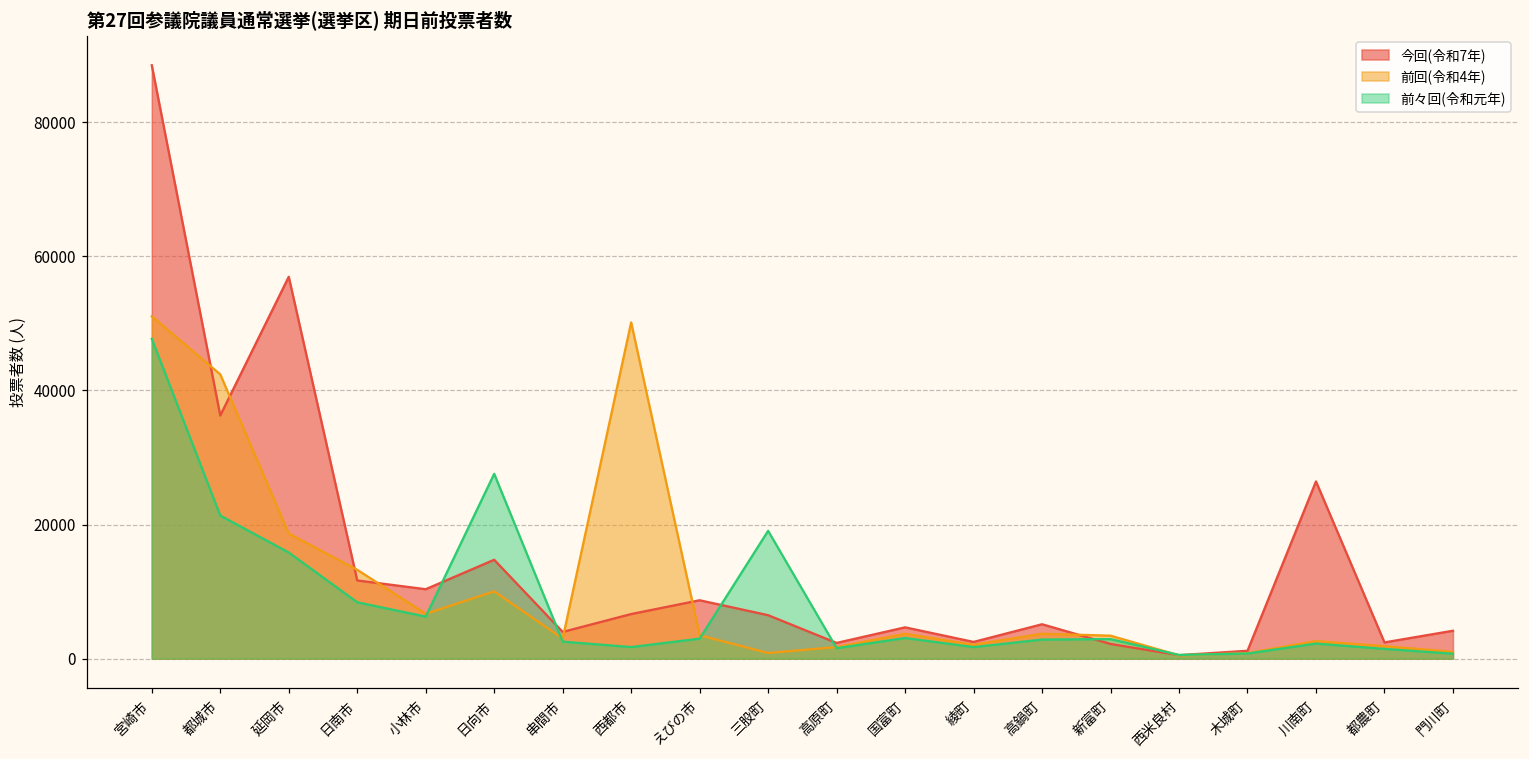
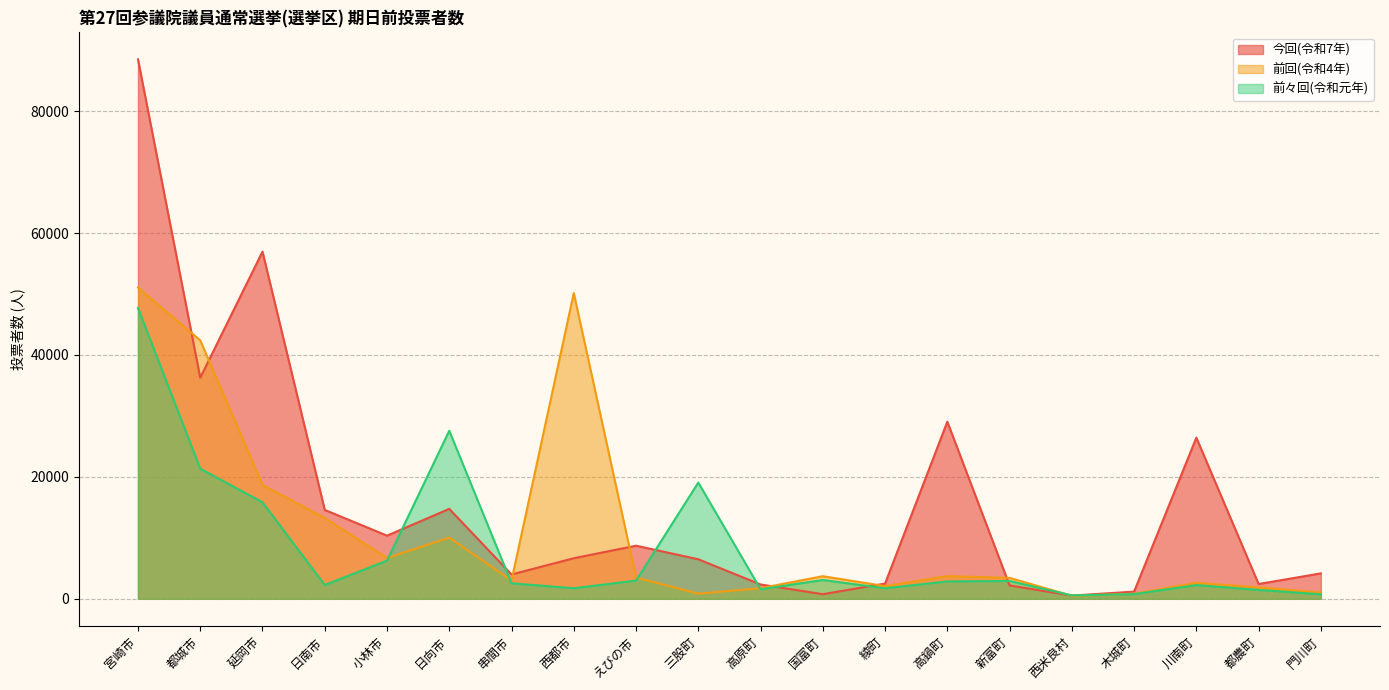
  {
    "今回(令和7年)": {
      "宮崎市": 89000,
      "都城市": 36000,
      "延岡市": 57000,
-     "日南市": 12000,
+     "日南市": 15000,
      "小林市": 10000,
      "日向市": 15000,
      "串間市": 4000,
      "西都市": 7000,
      "えびの市": 9000,
      "三股町": 6000,
      "高原町": 2000,
-     "国富町": 5000,
-     "高鍋町": 5000,
+     "国富町": 1000,
+     "高鍋町": 29000,
      "新富町": 2000,
      "川南町": 26000,
      "都農町": 2000,
      "門川町": 4000
    },
    "前回(令和4年)": {
      "宮崎市": 51000,
      "都城市": 42000,
      "延岡市": 19000,
      "日南市": 13000,
      "小林市": 7000,
      "日向市": 10000,
      "串間市": 3000,
      "西都市": 50000,
      "えびの市": 3000,
      "三股町": 1000,
      "国富町": 4000,
      "高鍋町": 4000,
      "新富町": 3000
    },
    "前々回(令和元年)": {
      "宮崎市": 48000,
      "都城市": 21000,
      "延岡市": 16000,
-     "日南市": 8000,
+     "日南市": 2000,
      "小林市": 6000,
      "日向市": 28000,
      "串間市": 3000,
      "西都市": 2000,
      "えびの市": 3000,
      "三股町": 19000,
      "国富町": 3000,
      "高鍋町": 3000,
      "新富町": 3000
    }
  }
